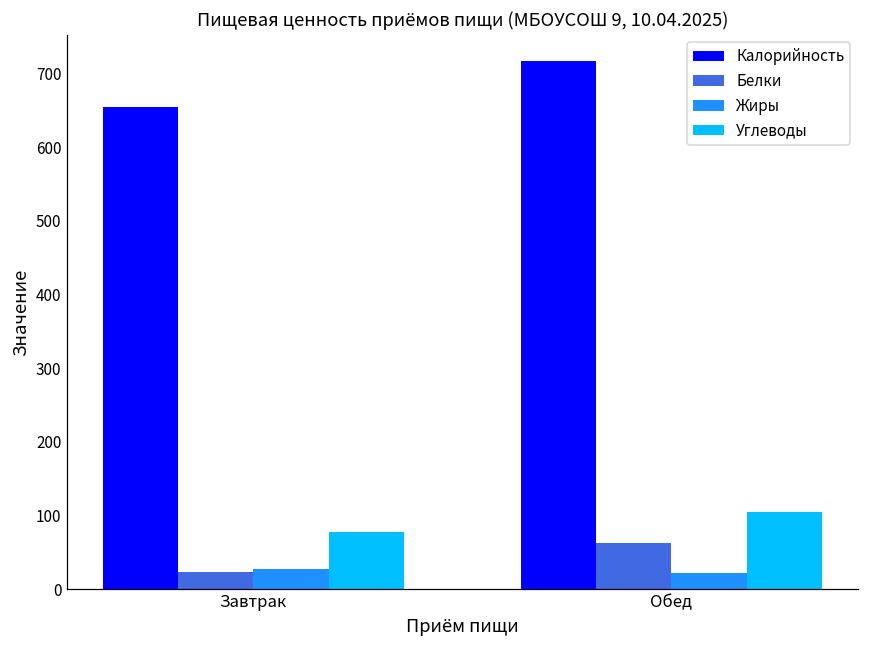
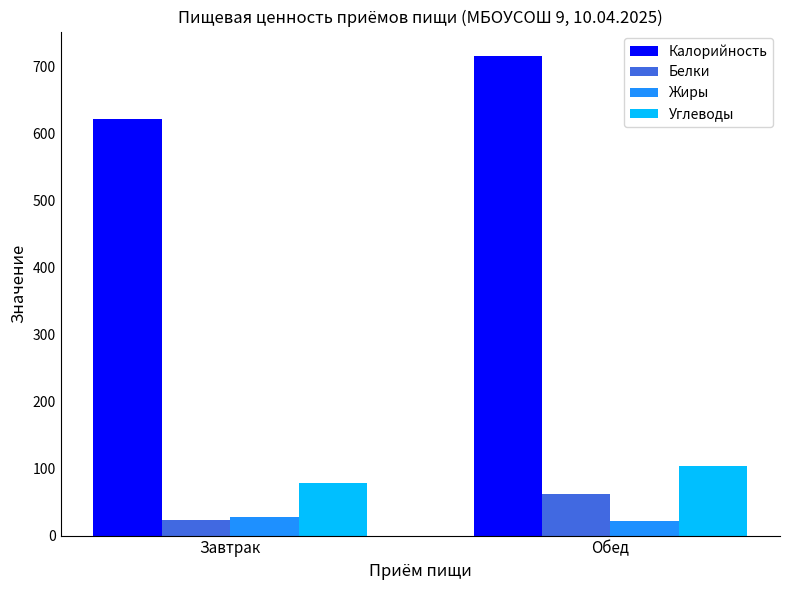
  {
    "Калорийность": {
-     "Завтрак": 650,
+     "Завтрак": 620,
      "Обед": 720
    },
    "Белки": {
      "Завтрак": 20,
      "Обед": 60
    }
  }
